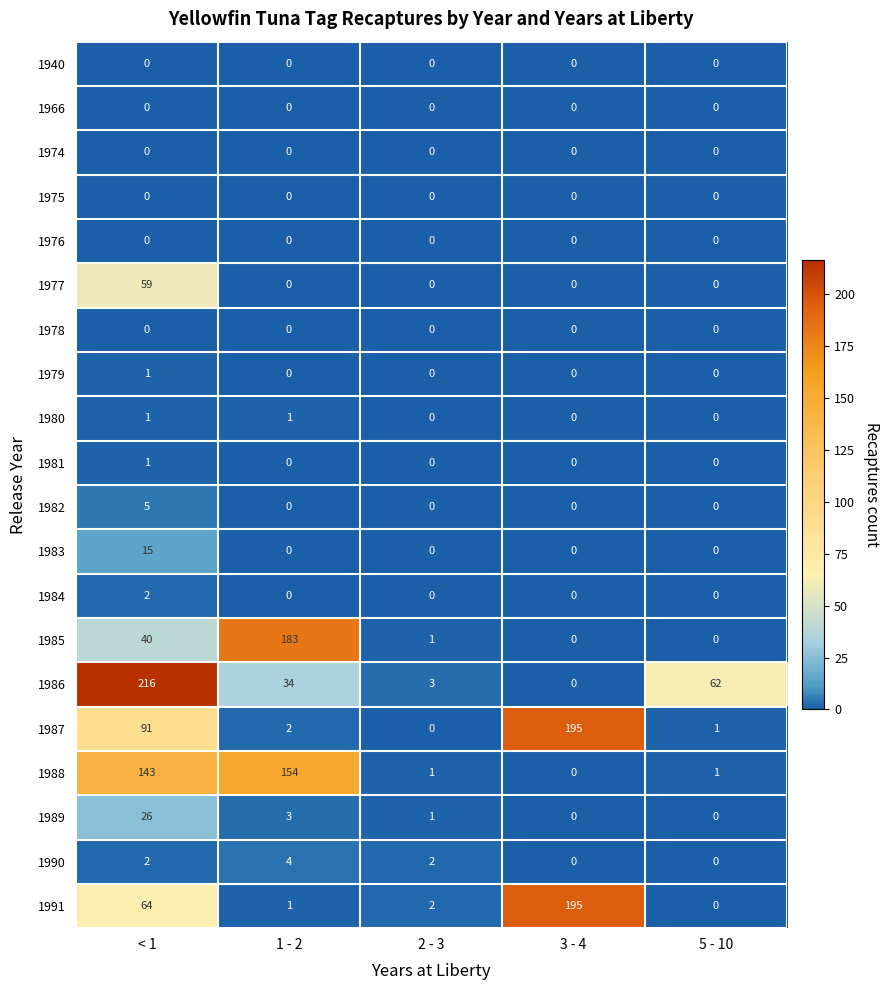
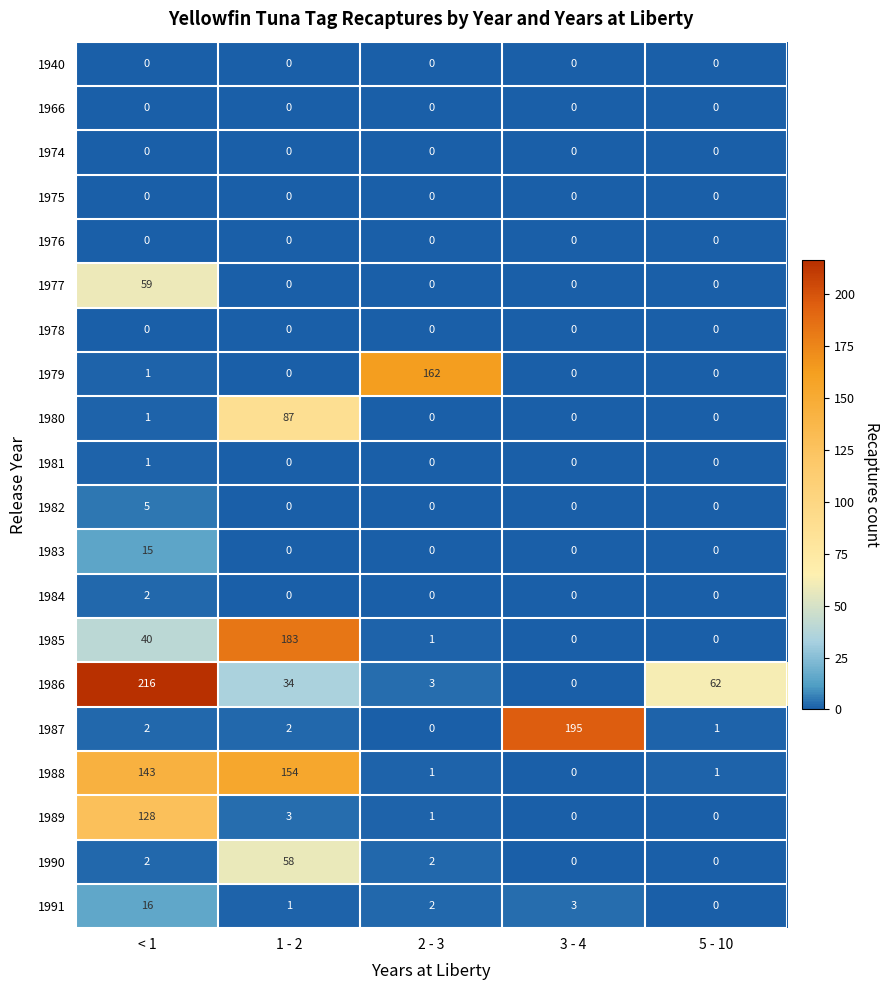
  {
    "1940": {
      "< 1": 0,
      "1 - 2": 0,
      "2 - 3": 0,
      "3 - 4": 0,
      "5 - 10": 0
    },
    "1966": {
      "< 1": 0,
      "1 - 2": 0,
      "2 - 3": 0,
      "3 - 4": 0,
      "5 - 10": 0
    },
    "1974": {
      "< 1": 0,
      "1 - 2": 0,
      "2 - 3": 0,
      "3 - 4": 0,
      "5 - 10": 0
    },
    "1975": {
      "< 1": 0,
      "1 - 2": 0,
      "2 - 3": 0,
      "3 - 4": 0,
      "5 - 10": 0
    },
    "1976": {
      "< 1": 0,
      "1 - 2": 0,
      "2 - 3": 0,
      "3 - 4": 0,
      "5 - 10": 0
    },
    "1977": {
      "< 1": 59,
      "1 - 2": 0,
      "2 - 3": 0,
      "3 - 4": 0,
      "5 - 10": 0
    },
    "1978": {
      "< 1": 0,
      "1 - 2": 0,
      "2 - 3": 0,
      "3 - 4": 0,
      "5 - 10": 0
    },
    "1979": {
      "< 1": 1,
      "1 - 2": 0,
-     "2 - 3": 0,
+     "2 - 3": 162,
      "3 - 4": 0,
      "5 - 10": 0
    },
    "1980": {
      "< 1": 1,
-     "1 - 2": 1,
+     "1 - 2": 87,
      "2 - 3": 0,
      "3 - 4": 0,
      "5 - 10": 0
    },
    "1981": {
      "< 1": 1,
      "1 - 2": 0,
      "2 - 3": 0,
      "3 - 4": 0,
      "5 - 10": 0
    },
    "1982": {
      "< 1": 5,
      "1 - 2": 0,
      "2 - 3": 0,
      "3 - 4": 0,
      "5 - 10": 0
    },
    "1983": {
      "< 1": 15,
      "1 - 2": 0,
      "2 - 3": 0,
      "3 - 4": 0,
      "5 - 10": 0
    },
    "1984": {
      "< 1": 2,
      "1 - 2": 0,
      "2 - 3": 0,
      "3 - 4": 0,
      "5 - 10": 0
    },
    "1985": {
      "< 1": 40,
      "1 - 2": 183,
      "2 - 3": 1,
      "3 - 4": 0,
      "5 - 10": 0
    },
    "1986": {
      "< 1": 216,
      "1 - 2": 34,
      "2 - 3": 3,
      "3 - 4": 0,
      "5 - 10": 62
    },
    "1987": {
-     "< 1": 91,
+     "< 1": 2,
      "1 - 2": 2,
      "2 - 3": 0,
      "3 - 4": 195,
      "5 - 10": 1
    },
    "1988": {
      "< 1": 143,
      "1 - 2": 154,
      "2 - 3": 1,
      "3 - 4": 0,
      "5 - 10": 1
    },
    "1989": {
-     "< 1": 26,
+     "< 1": 128,
      "1 - 2": 3,
      "2 - 3": 1,
      "3 - 4": 0,
      "5 - 10": 0
    },
    "1990": {
      "< 1": 2,
-     "1 - 2": 4,
+     "1 - 2": 58,
      "2 - 3": 2,
      "3 - 4": 0,
      "5 - 10": 0
    },
    "1991": {
-     "< 1": 64,
+     "< 1": 16,
      "1 - 2": 1,
      "2 - 3": 2,
-     "3 - 4": 195,
+     "3 - 4": 3,
      "5 - 10": 0
    }
  }
